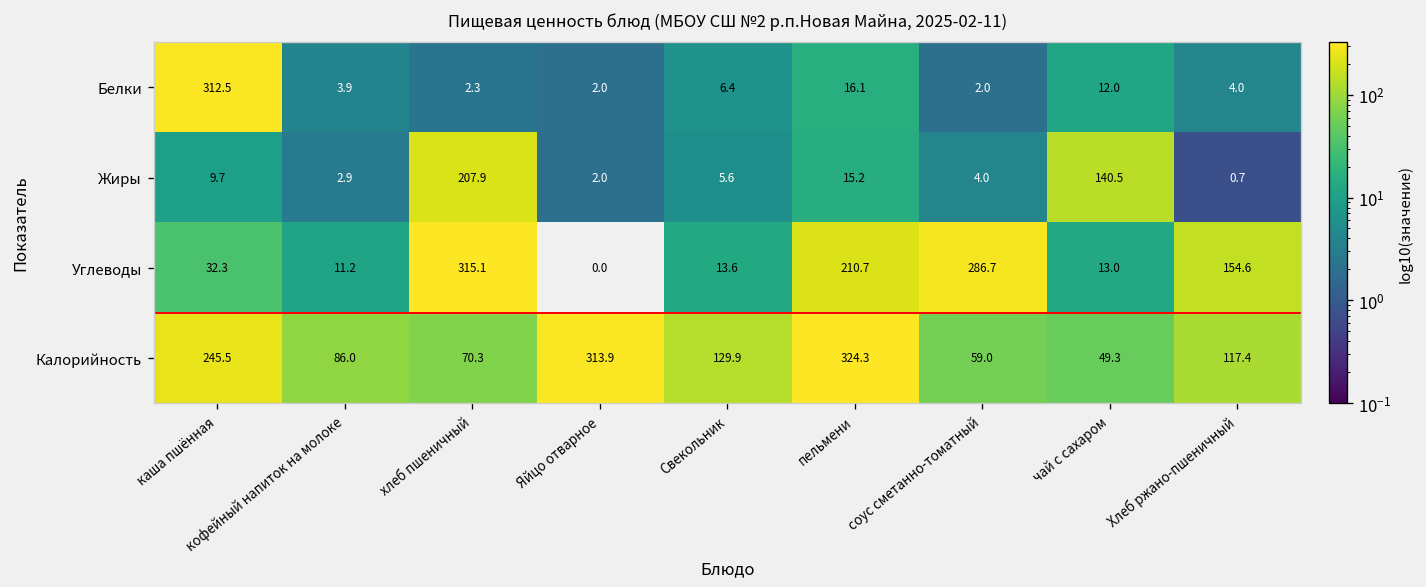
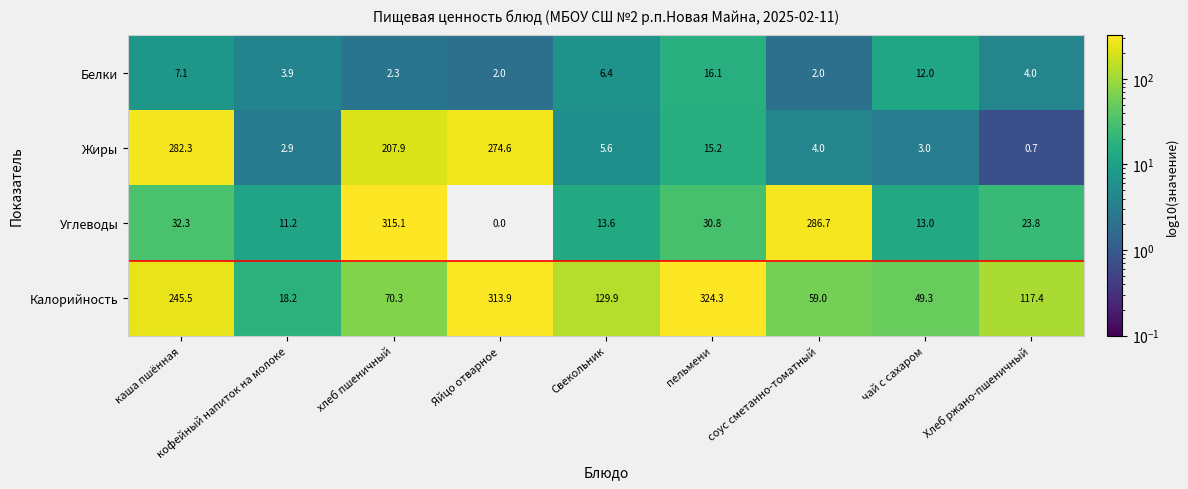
  {
    "Белки": {
-     "каша пшённая": 312.5,
+     "каша пшённая": 7.1,
      "кофейный напиток на молоке": 3.9,
      "хлеб пшеничный": 2.3,
      "Яйцо отварное": 2.0,
      "Свекольник": 6.4,
      "пельмени": 16.1,
      "соус сметанно-томатный": 2.0,
      "чай с сахаром": 12.0,
      "Хлеб ржано-пшеничный": 4.0
    },
    "Жиры": {
-     "каша пшённая": 9.7,
+     "каша пшённая": 282.3,
      "кофейный напиток на молоке": 2.9,
      "хлеб пшеничный": 207.9,
-     "Яйцо отварное": 2.0,
+     "Яйцо отварное": 274.6,
      "Свекольник": 5.6,
      "пельмени": 15.2,
      "соус сметанно-томатный": 4.0,
-     "чай с сахаром": 140.5,
+     "чай с сахаром": 3.0,
      "Хлеб ржано-пшеничный": 0.7
    },
    "Углеводы": {
      "каша пшённая": 32.3,
      "кофейный напиток на молоке": 11.2,
      "хлеб пшеничный": 315.1,
      "Яйцо отварное": 0.0,
      "Свекольник": 13.6,
-     "пельмени": 210.7,
+     "пельмени": 30.8,
      "соус сметанно-томатный": 286.7,
      "чай с сахаром": 13.0,
-     "Хлеб ржано-пшеничный": 154.6
+     "Хлеб ржано-пшеничный": 23.8
    },
    "Калорийность": {
      "каша пшённая": 245.5,
-     "кофейный напиток на молоке": 86.0,
+     "кофейный напиток на молоке": 18.2,
      "хлеб пшеничный": 70.3,
      "Яйцо отварное": 313.9,
      "Свекольник": 129.9,
      "пельмени": 324.3,
      "соус сметанно-томатный": 59.0,
      "чай с сахаром": 49.3,
      "Хлеб ржано-пшеничный": 117.4
    }
  }
